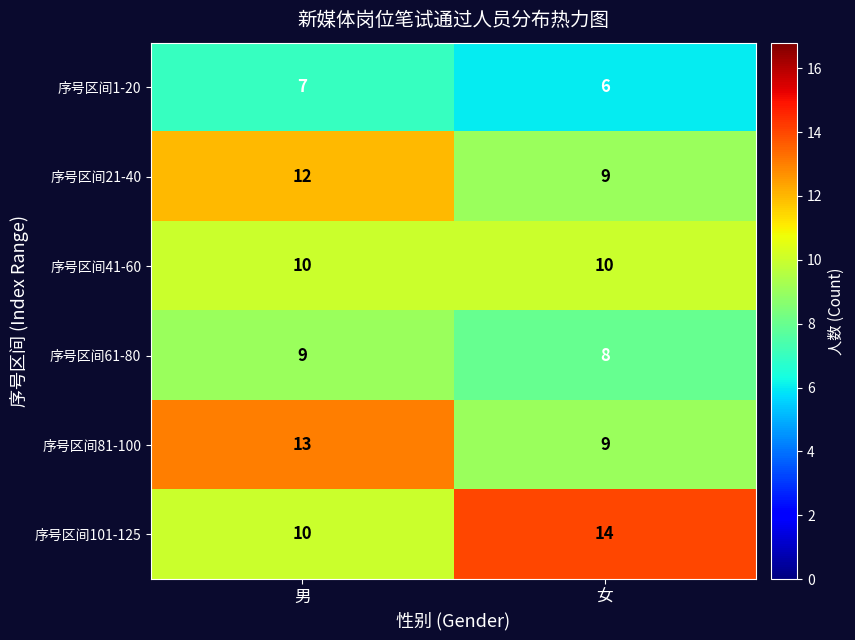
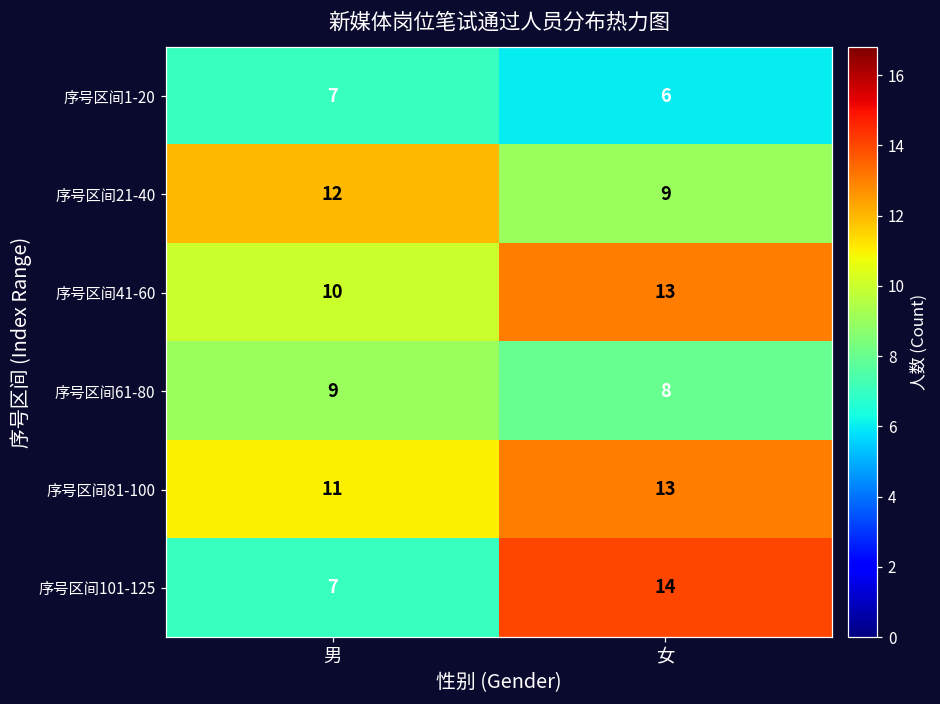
  {
    "序号区间1-20": {
      "男": 7,
      "女": 6
    },
    "序号区间21-40": {
      "男": 12,
      "女": 9
    },
    "序号区间41-60": {
      "男": 10,
-     "女": 10
+     "女": 13
    },
    "序号区间61-80": {
      "男": 9,
      "女": 8
    },
    "序号区间81-100": {
-     "男": 13,
-     "女": 9
+     "男": 11,
+     "女": 13
    },
    "序号区间101-125": {
-     "男": 10,
+     "男": 7,
      "女": 14
    }
  }
